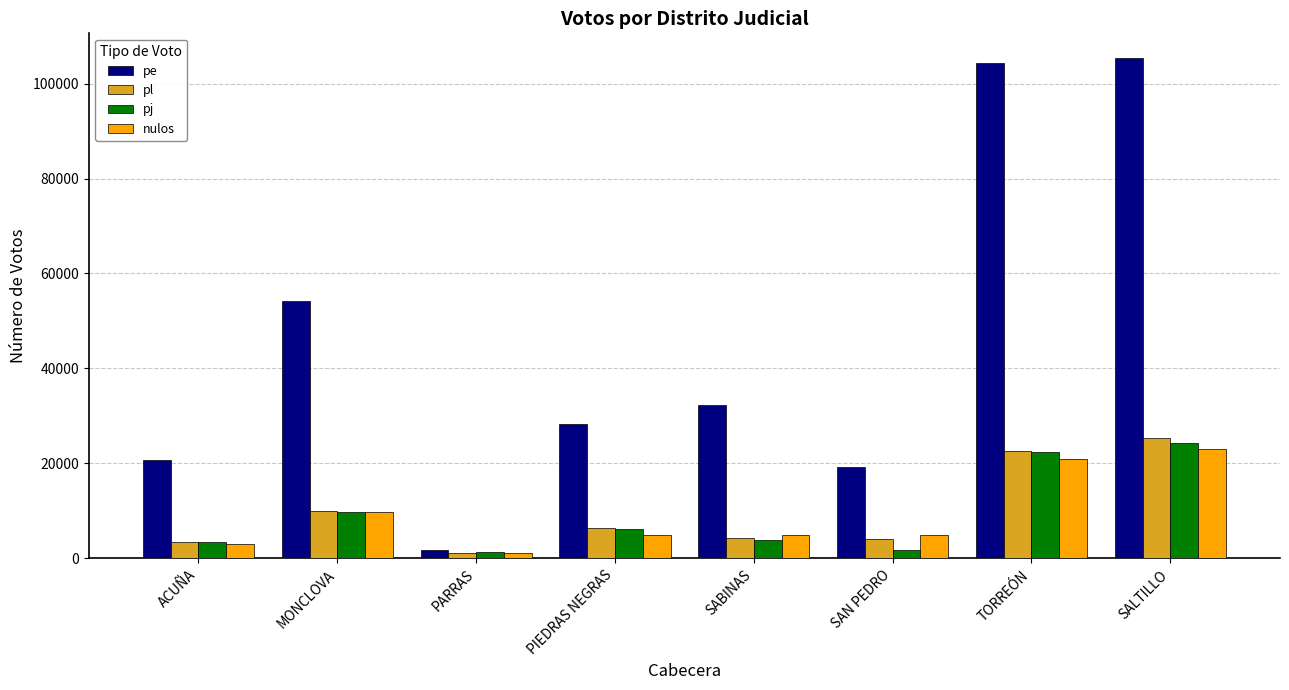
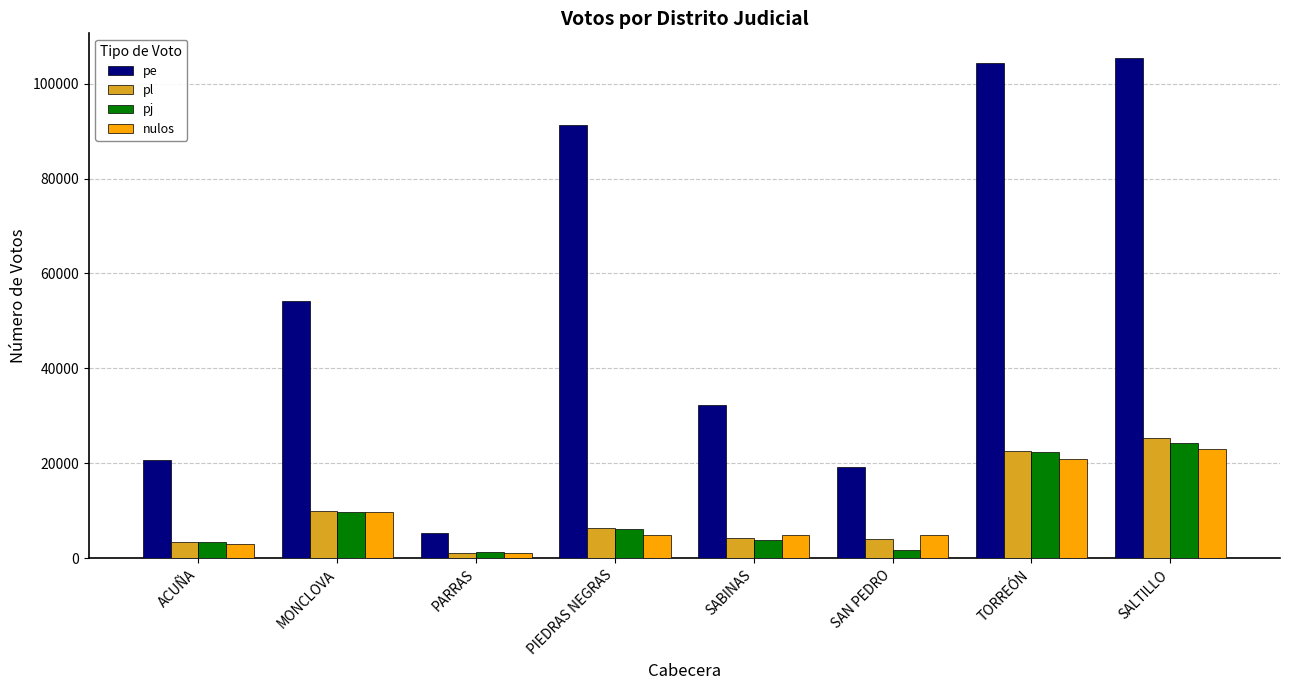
  {
    "pe": {
      "ACUÑA": 21000,
      "MONCLOVA": 54000,
-     "PARRAS": 2000,
-     "PIEDRAS NEGRAS": 28000,
+     "PARRAS": 5000,
+     "PIEDRAS NEGRAS": 91000,
      "SABINAS": 32000,
      "SAN PEDRO": 19000,
      "TORREÓN": 104000,
      "SALTILLO": 105000
    },
    "pj": {
      "ACUÑA": 3000,
      "MONCLOVA": 10000,
      "PARRAS": 1000,
      "PIEDRAS NEGRAS": 6000,
      "SABINAS": 4000,
      "SAN PEDRO": 2000,
      "TORREÓN": 22000,
      "SALTILLO": 24000
    }
  }
